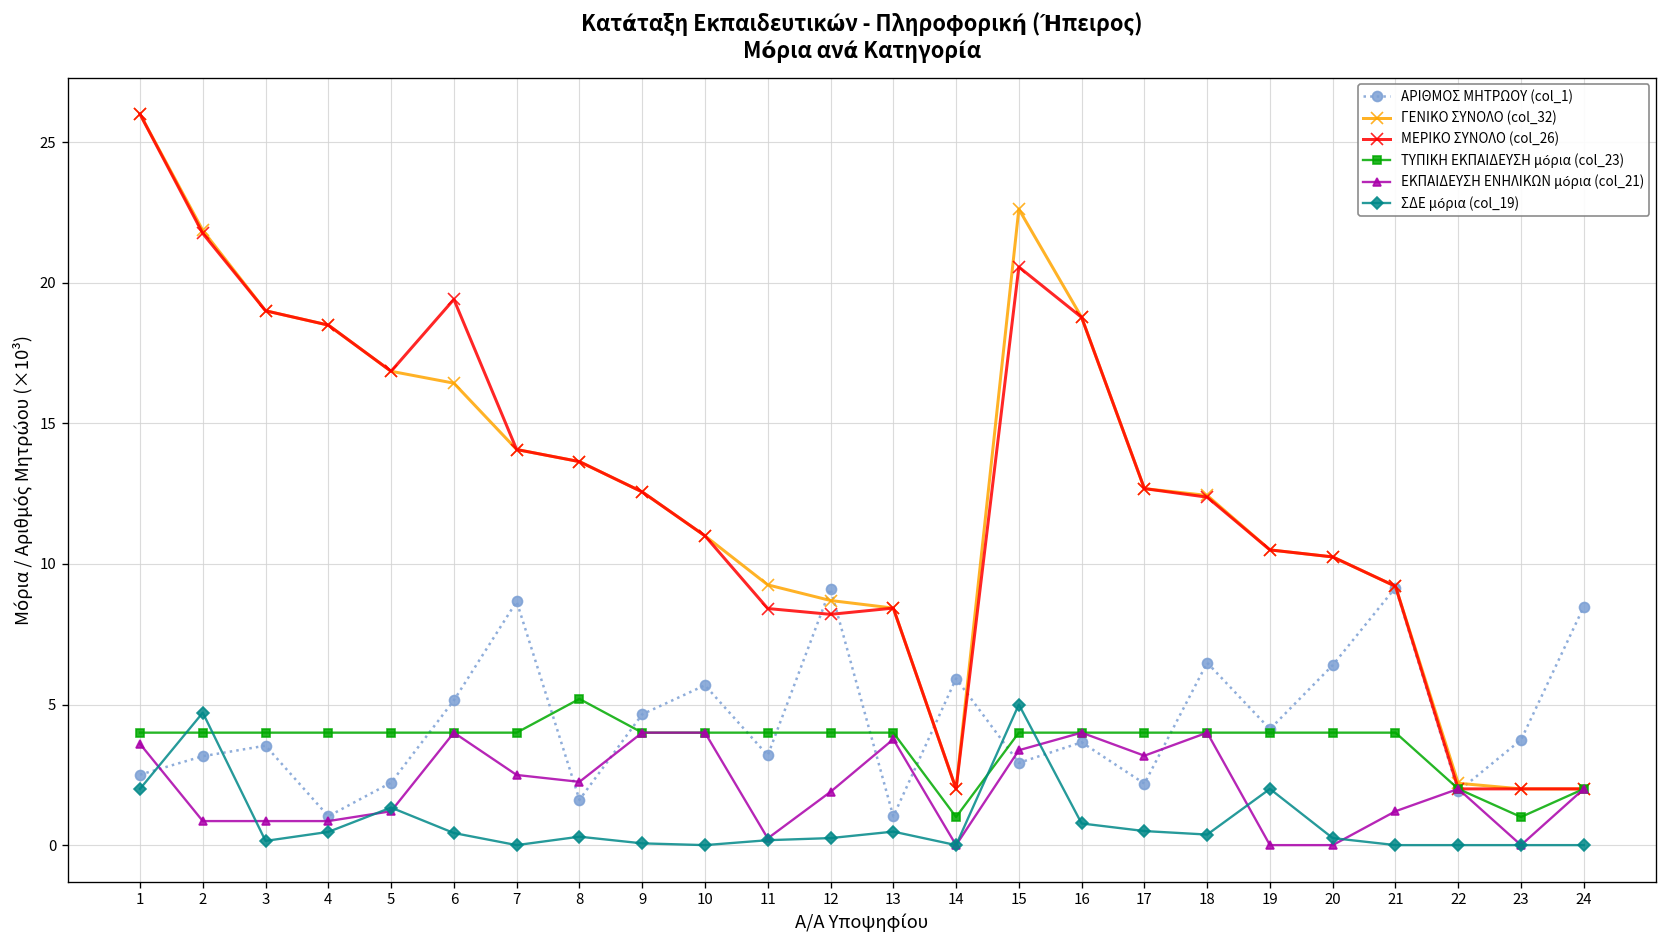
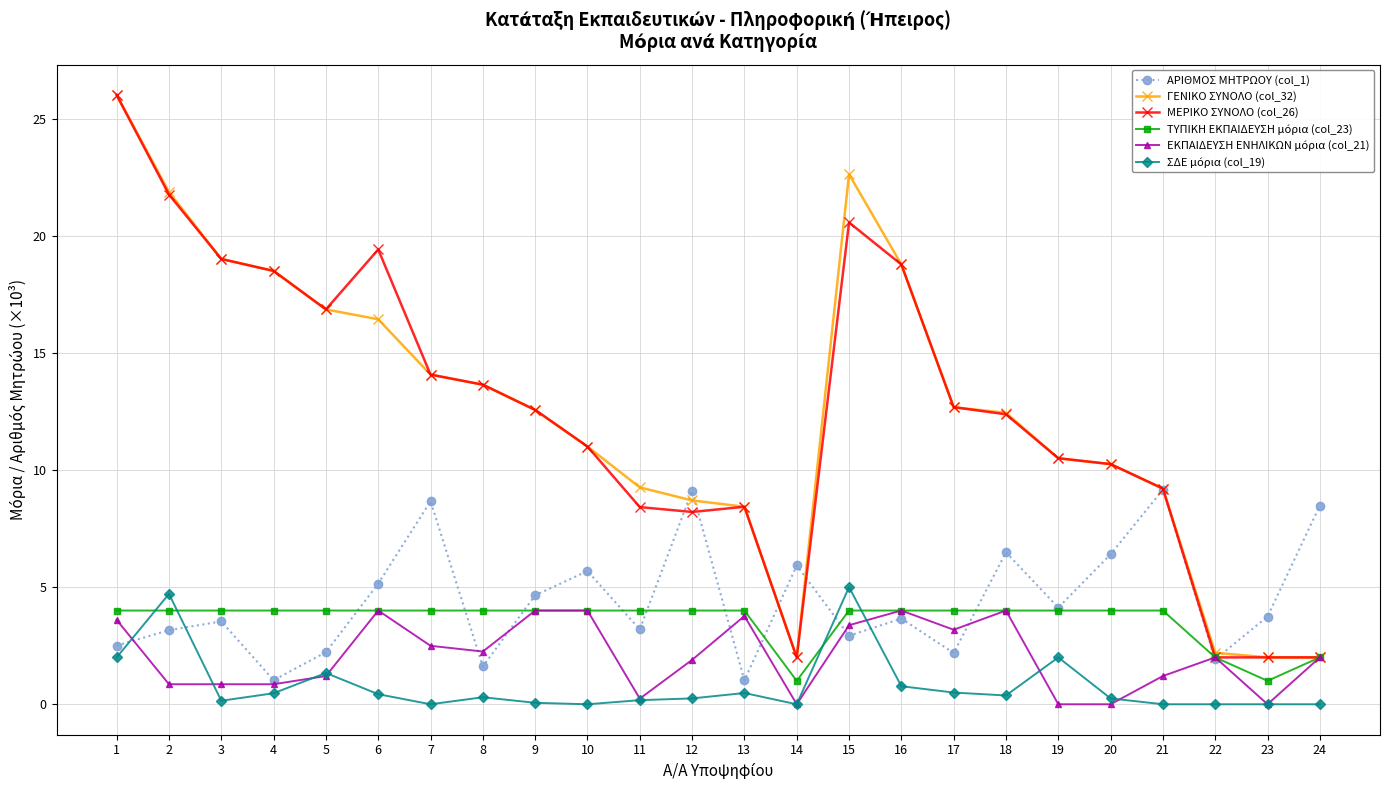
  {
    "ΑΡΙΘΜΟΣ ΜΗΤΡΩΟΥ (col_1)": {
      "1": 2.5,
      "2": 3.2,
      "3": 3.5,
      "4": 1.0,
      "5": 2.2,
      "6": 5.1,
      "7": 8.7,
      "8": 1.6,
      "9": 4.7,
      "10": 5.7,
      "11": 3.2,
      "12": 9.1,
      "13": 1.0,
      "14": 5.9,
      "15": 2.9,
      "16": 3.7,
      "17": 2.2,
      "18": 6.5,
      "19": 4.1,
      "20": 6.4,
      "23": 3.7,
      "24": 8.5
    },
    "ΓΕΝΙΚΟ ΣΥΝΟΛΟ (col_32)": {
      "6": 16.4,
      "11": 9.3,
      "12": 8.7,
      "15": 22.6,
      "22": 2.2
    },
    "ΜΕΡΙΚΟ ΣΥΝΟΛΟ (col_26)": {
      "6": 19.4,
      "11": 8.4,
      "12": 8.2,
      "15": 20.6
    },
    "ΤΥΠΙΚΗ ΕΚΠΑΙΔΕΥΣΗ μόρια (col_23)": {
      "1": 4.0,
      "2": 4.0,
      "3": 4.0,
      "4": 4.0,
      "5": 4.0,
      "7": 4.0,
-     "8": 5.2,
+     "8": 4.0,
      "11": 4.0,
      "12": 4.0,
      "13": 4.0,
      "14": 1.0,
      "15": 4.0,
      "17": 4.0,
      "19": 4.0,
      "20": 4.0,
      "21": 4.0,
      "23": 1.0
    },
    "ΕΚΠΑΙΔΕΥΣΗ ΕΝΗΛΙΚΩΝ μόρια (col_21)": {
      "1": 3.6,
      "2": 0.9,
      "3": 0.9,
      "4": 0.9,
      "5": 1.2,
      "7": 2.5,
      "8": 2.3,
      "12": 1.9,
      "13": 3.8,
      "15": 3.4,
      "17": 3.2,
      "19": 0.0,
      "20": 0.0,
      "21": 1.2
    },
    "ΣΔΕ μόρια (col_19)": {
      "1": 2.0,
      "2": 4.7,
      "3": 0.2,
      "4": 0.5,
      "5": 1.3,
      "6": 0.4,
      "7": 0.0,
      "8": 0.3,
      "9": 0.1,
      "10": 0.0,
      "12": 0.3,
      "13": 0.5,
      "15": 5.0,
      "16": 0.8,
      "17": 0.5,
      "18": 0.4,
      "19": 2.0,
      "20": 0.3,
      "21": 0.0,
      "22": 0.0,
      "24": 0.0
    }
  }
